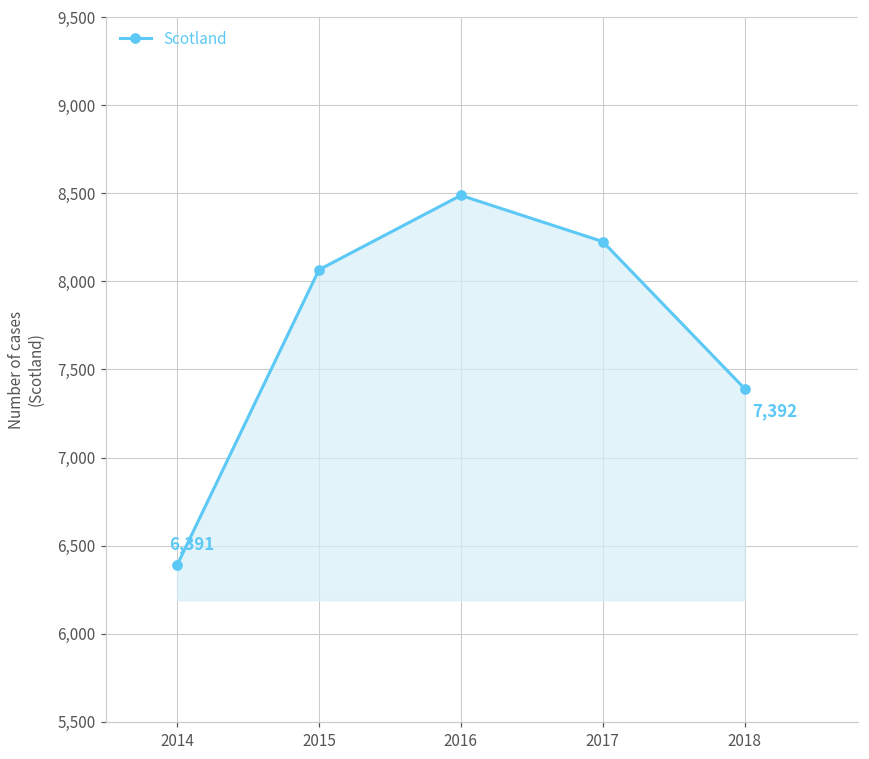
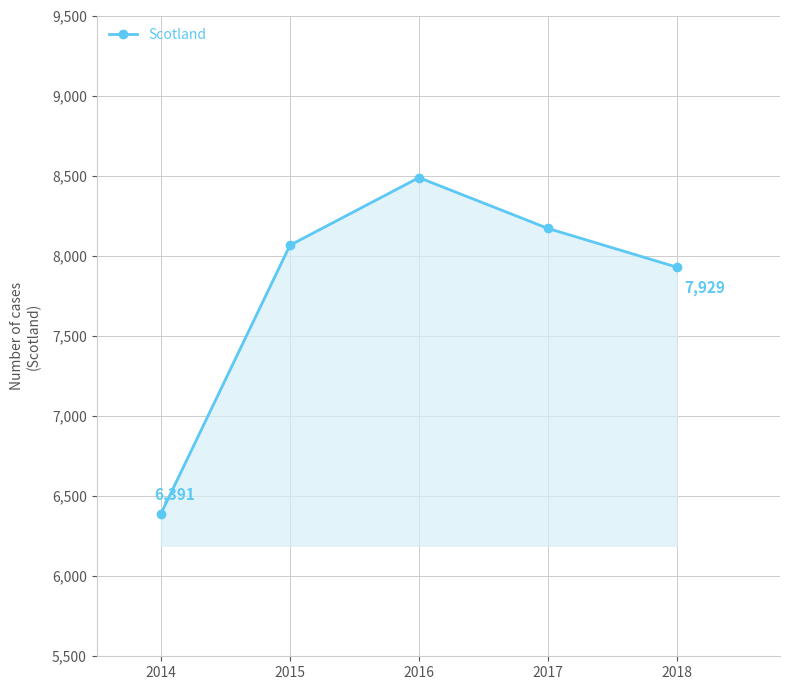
  {
    "2014": "6,391",
-   "2017": "8,230",
-   "2018": "7,392"
+   "2017": "8,170",
+   "2018": "7,929"
  }
